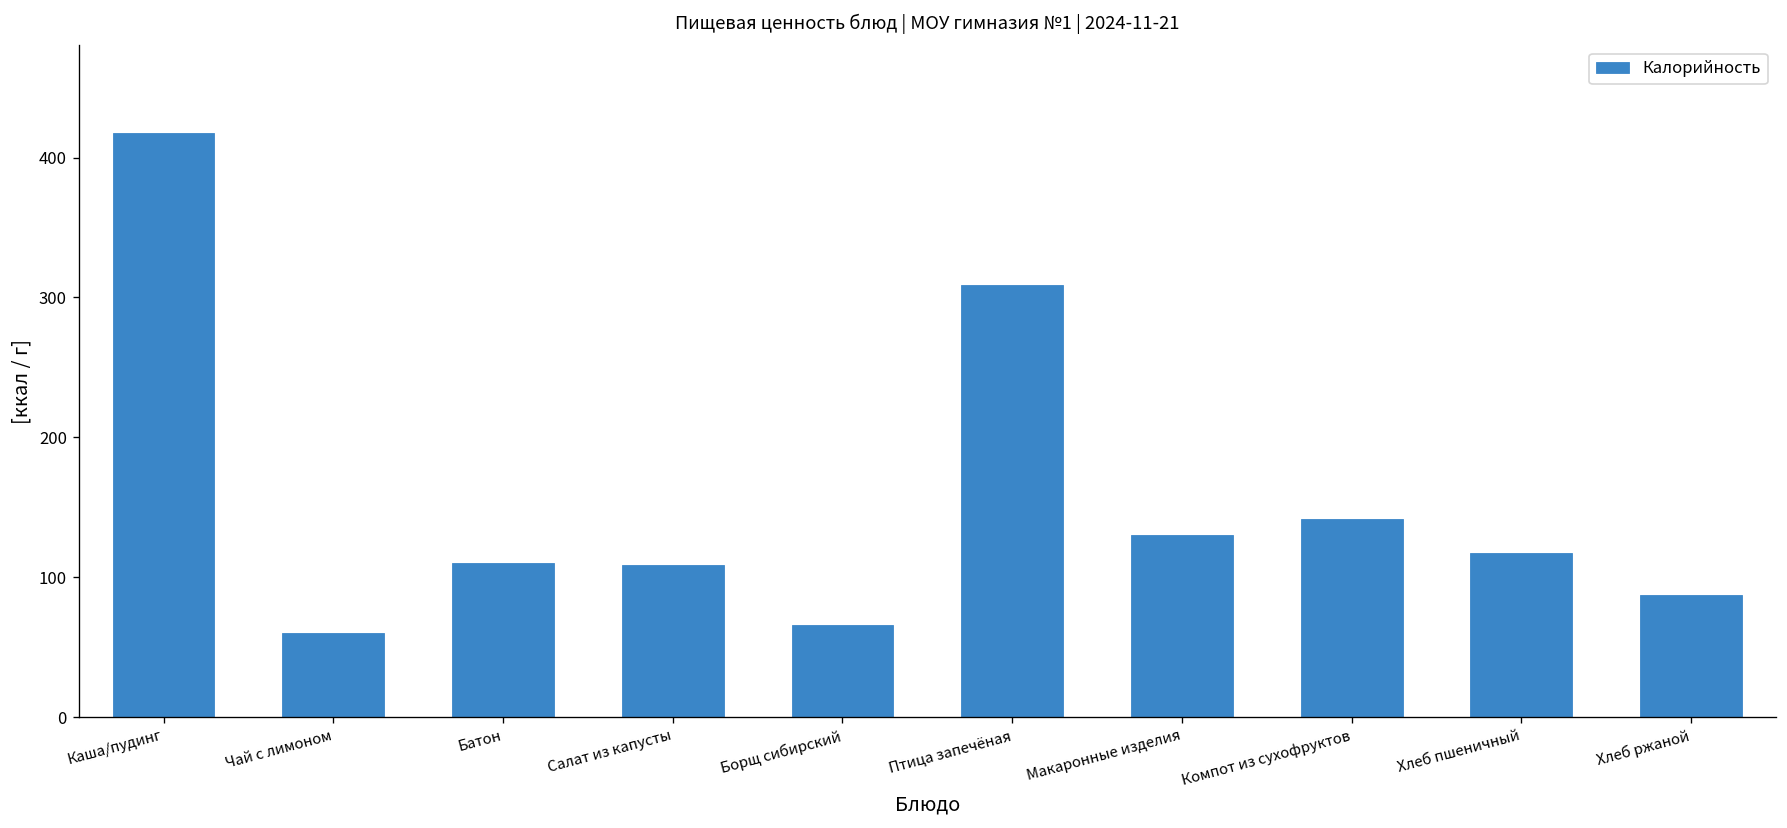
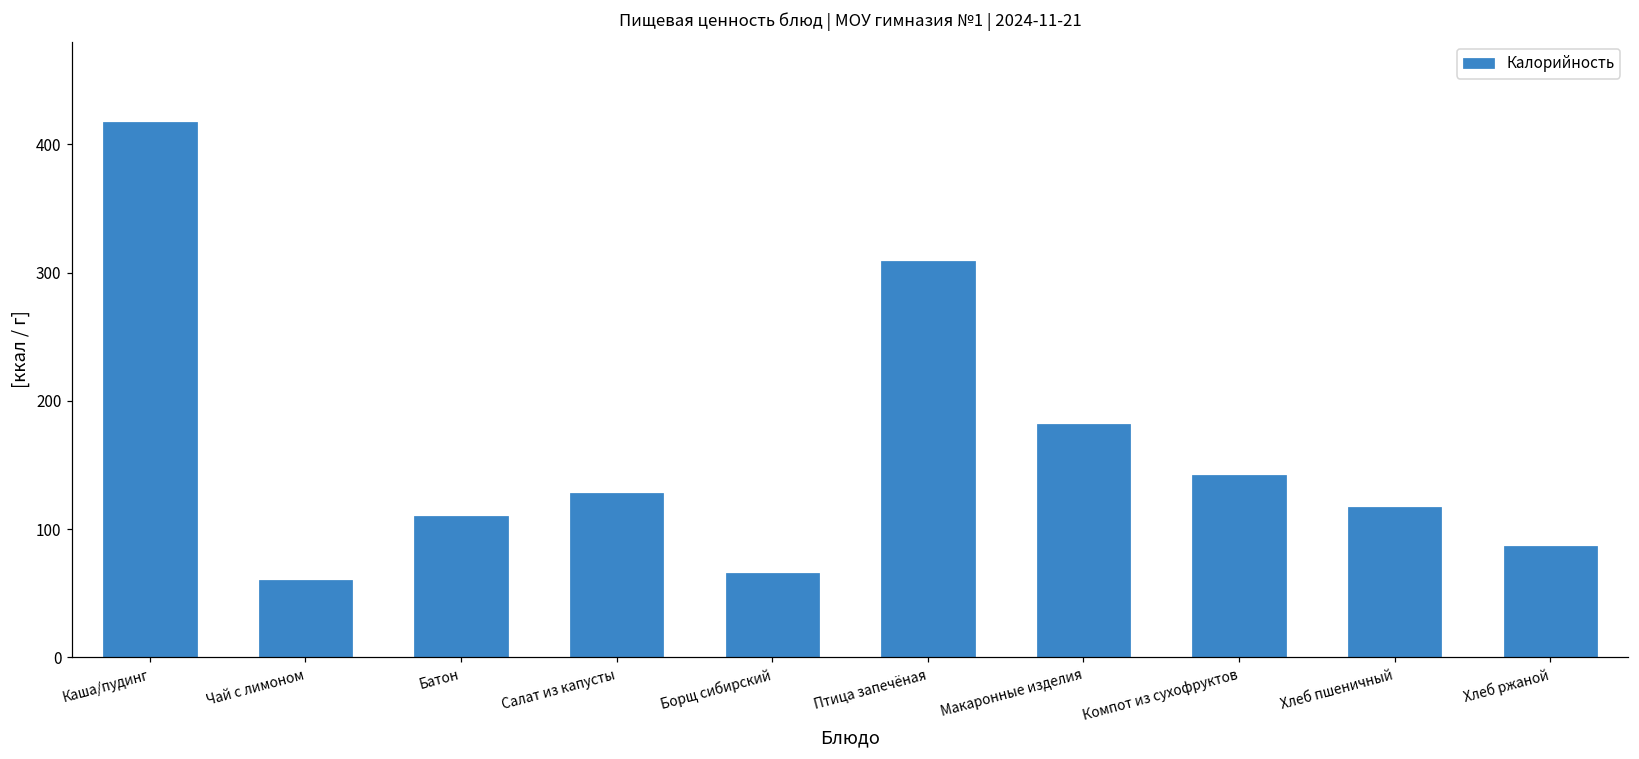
  {
    "Каша/пудинг": 418,
    "Чай с лимоном": 60,
    "Батон": 110,
-   "Салат из капусты": 109,
+   "Салат из капусты": 128,
    "Борщ сибирский": 66,
    "Птица запечёная": 309,
-   "Макаронные изделия": 130,
+   "Макаронные изделия": 182,
    "Компот из сухофруктов": 142,
    "Хлеб пшеничный": 118,
    "Хлеб ржаной": 87
  }
